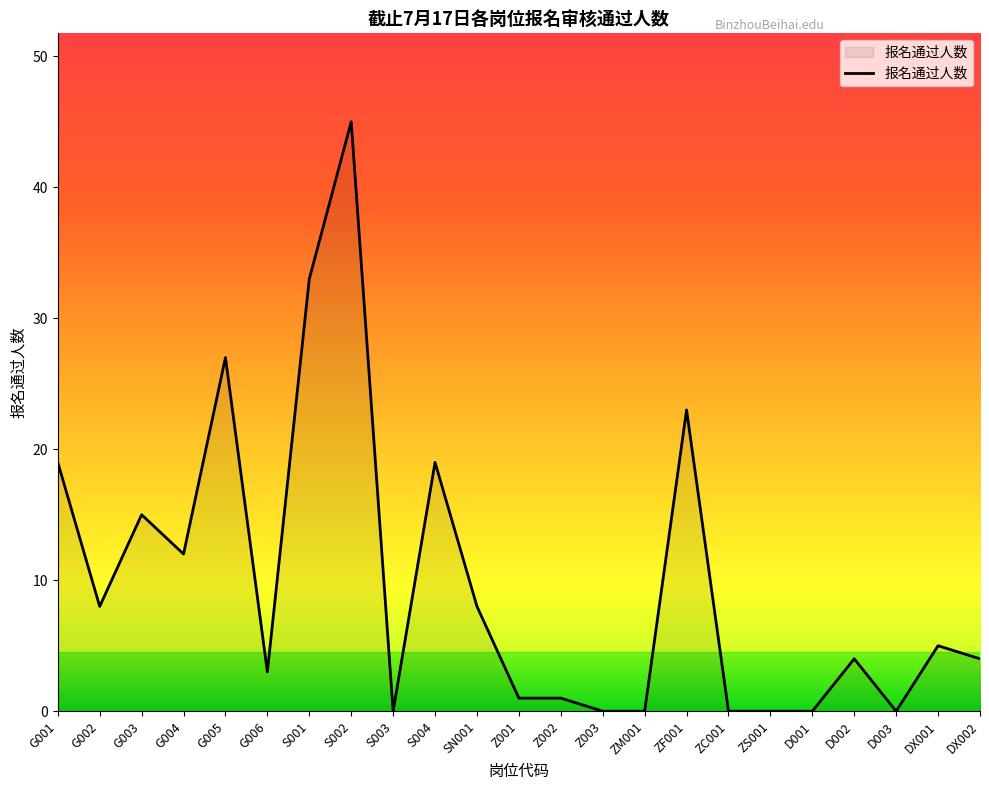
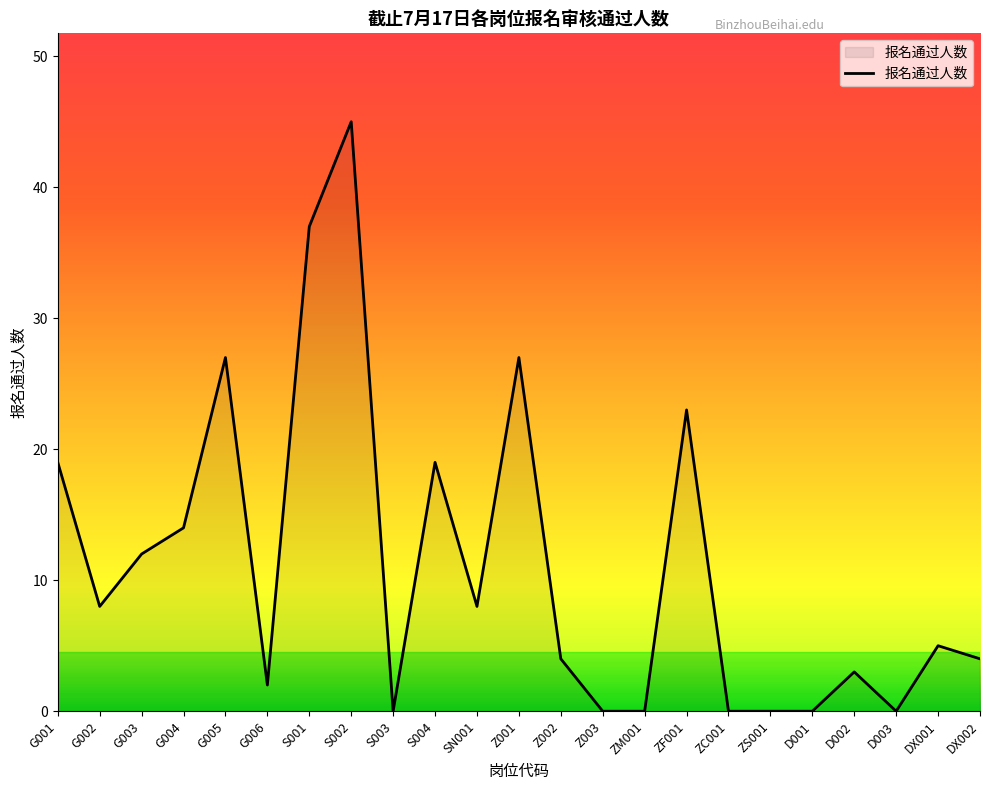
  {
    "G001": 19,
    "G002": 8,
-   "G003": 15,
-   "G004": 12,
+   "G003": 12,
+   "G004": 14,
    "G005": 27,
-   "G006": 3,
-   "S001": 33,
+   "G006": 2,
+   "S001": 37,
    "S002": 45,
    "S003": 0,
    "S004": 19,
    "SN001": 8,
-   "Z001": 1,
-   "Z002": 1,
+   "Z001": 27,
+   "Z002": 4,
    "Z003": 0,
    "ZM001": 0,
    "ZF001": 23,
    "ZC001": 0,
    "ZS001": 0,
    "D001": 0,
-   "D002": 4,
+   "D002": 3,
    "D003": 0,
    "DX001": 5,
    "DX002": 4
  }
